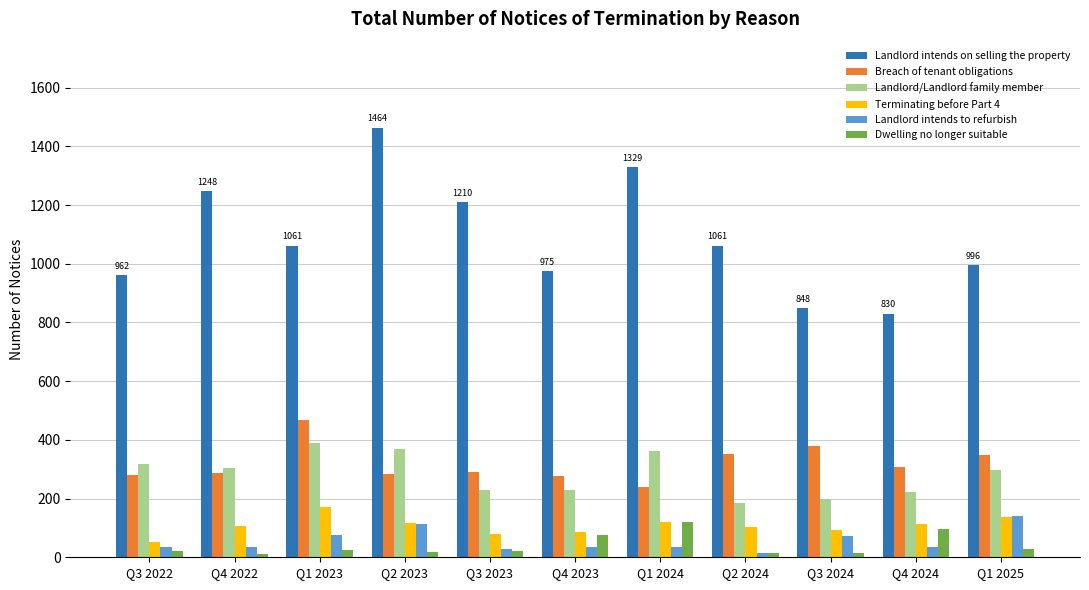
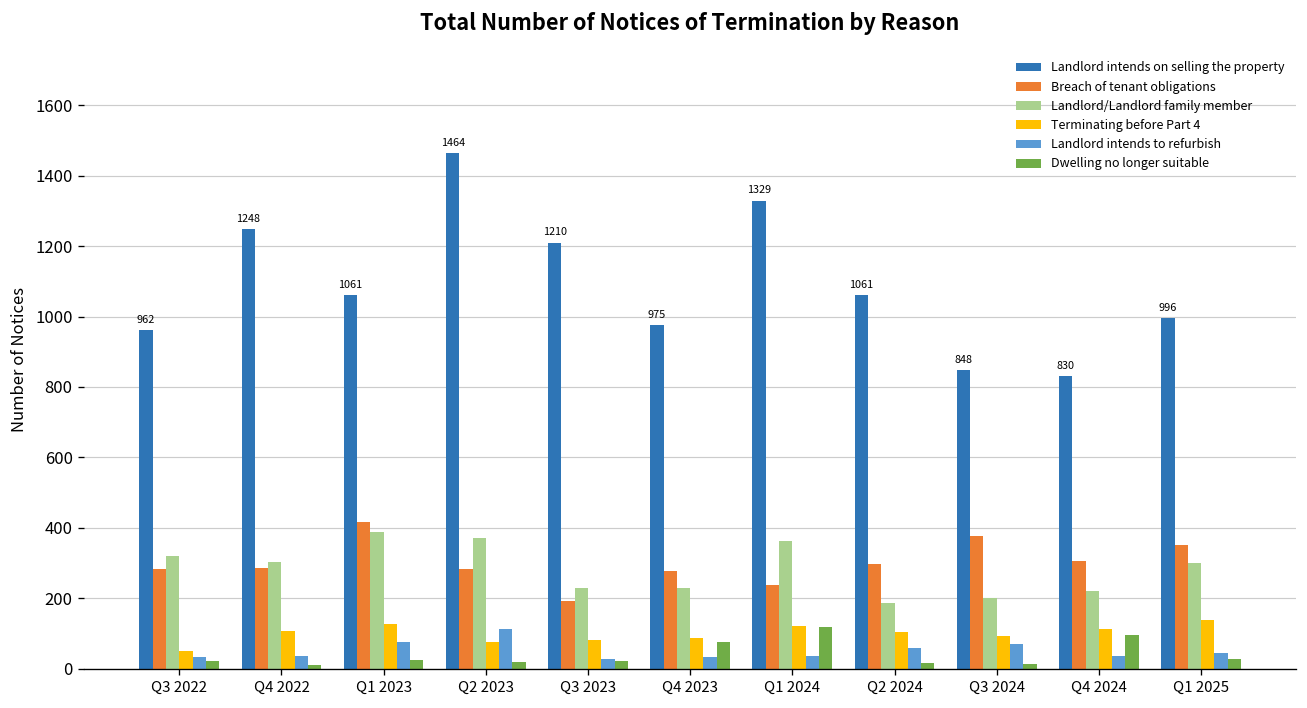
  {
    "Landlord intends on selling the property": {
      "Q3 2022": 962,
      "Q4 2022": 1248,
      "Q1 2023": 1061,
      "Q2 2023": 1464,
      "Q3 2023": 1210,
      "Q4 2023": 975,
      "Q1 2024": 1329,
      "Q2 2024": 1061,
      "Q3 2024": 848,
      "Q4 2024": 830,
      "Q1 2025": 996
    },
    "Breach of tenant obligations": {
      "Q3 2022": 280,
      "Q4 2022": 290,
-     "Q1 2023": 470,
+     "Q1 2023": 420,
      "Q2 2023": 280,
-     "Q3 2023": 290,
+     "Q3 2023": 190,
      "Q4 2023": 280,
      "Q1 2024": 240,
-     "Q2 2024": 350,
+     "Q2 2024": 300,
      "Q3 2024": 380,
      "Q4 2024": 310,
      "Q1 2025": 350
    },
    "Landlord/Landlord family member": {
      "Q3 2022": 320,
      "Q4 2022": 300,
      "Q1 2023": 390,
      "Q2 2023": 370,
      "Q3 2023": 230,
      "Q4 2023": 230,
      "Q1 2024": 360,
      "Q2 2024": 190,
      "Q3 2024": 200,
      "Q4 2024": 220,
      "Q1 2025": 300
    },
    "Terminating before Part 4": {
      "Q3 2022": 50,
      "Q4 2022": 110,
-     "Q1 2023": 170,
-     "Q2 2023": 120,
+     "Q1 2023": 130,
+     "Q2 2023": 80,
      "Q3 2023": 80,
      "Q4 2023": 90,
      "Q1 2024": 120,
      "Q2 2024": 100,
      "Q3 2024": 90,
      "Q4 2024": 110,
      "Q1 2025": 140
    },
    "Landlord intends to refurbish": {
      "Q3 2022": 30,
      "Q4 2022": 40,
      "Q1 2023": 80,
      "Q2 2023": 110,
      "Q3 2023": 30,
      "Q4 2023": 30,
      "Q1 2024": 40,
-     "Q2 2024": 20,
+     "Q2 2024": 60,
      "Q3 2024": 70,
      "Q4 2024": 40,
-     "Q1 2025": 140
+     "Q1 2025": 50
    },
    "Dwelling no longer suitable": {
      "Q3 2022": 20,
      "Q4 2022": 10,
      "Q1 2023": 30,
      "Q2 2023": 20,
      "Q3 2023": 20,
      "Q4 2023": 80,
      "Q1 2024": 120,
      "Q2 2024": 20,
      "Q3 2024": 10,
      "Q4 2024": 100,
      "Q1 2025": 30
    }
  }
